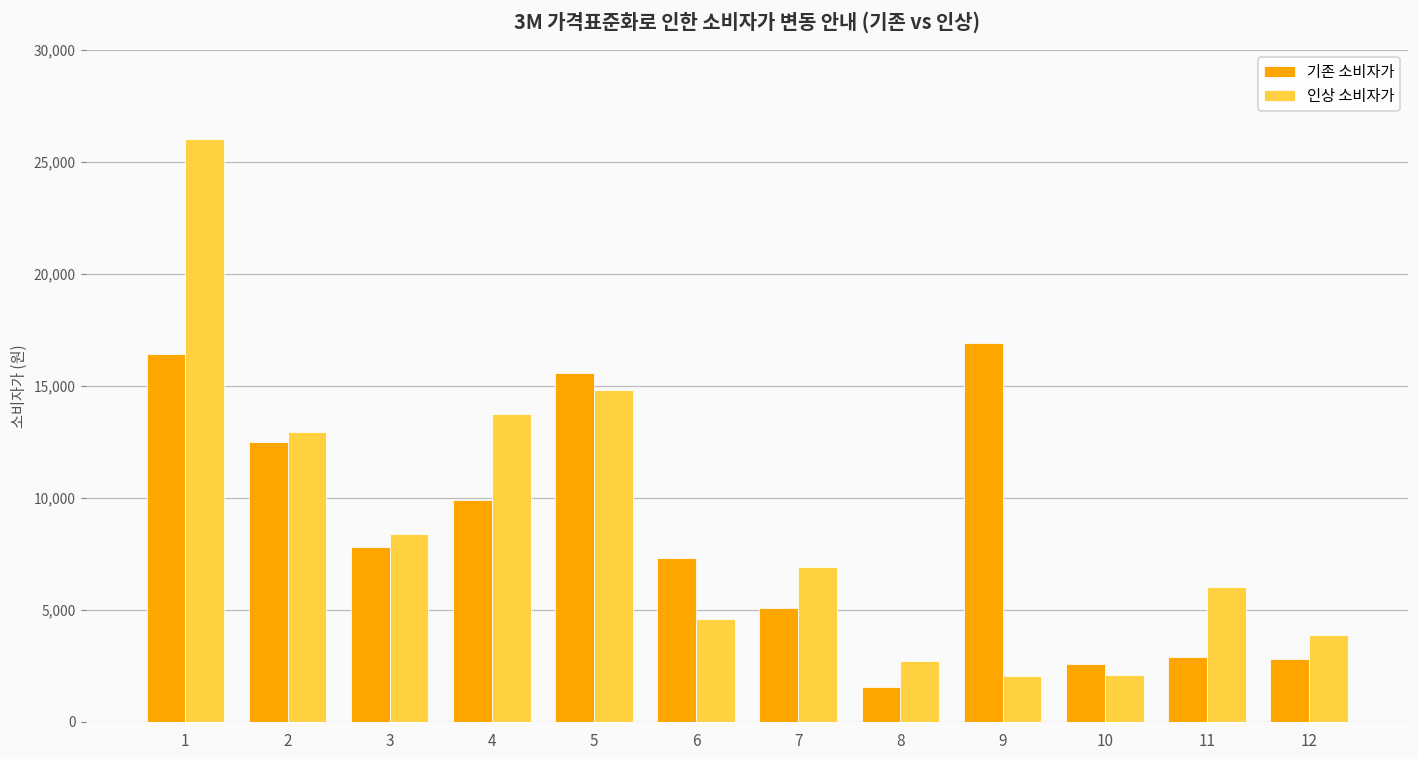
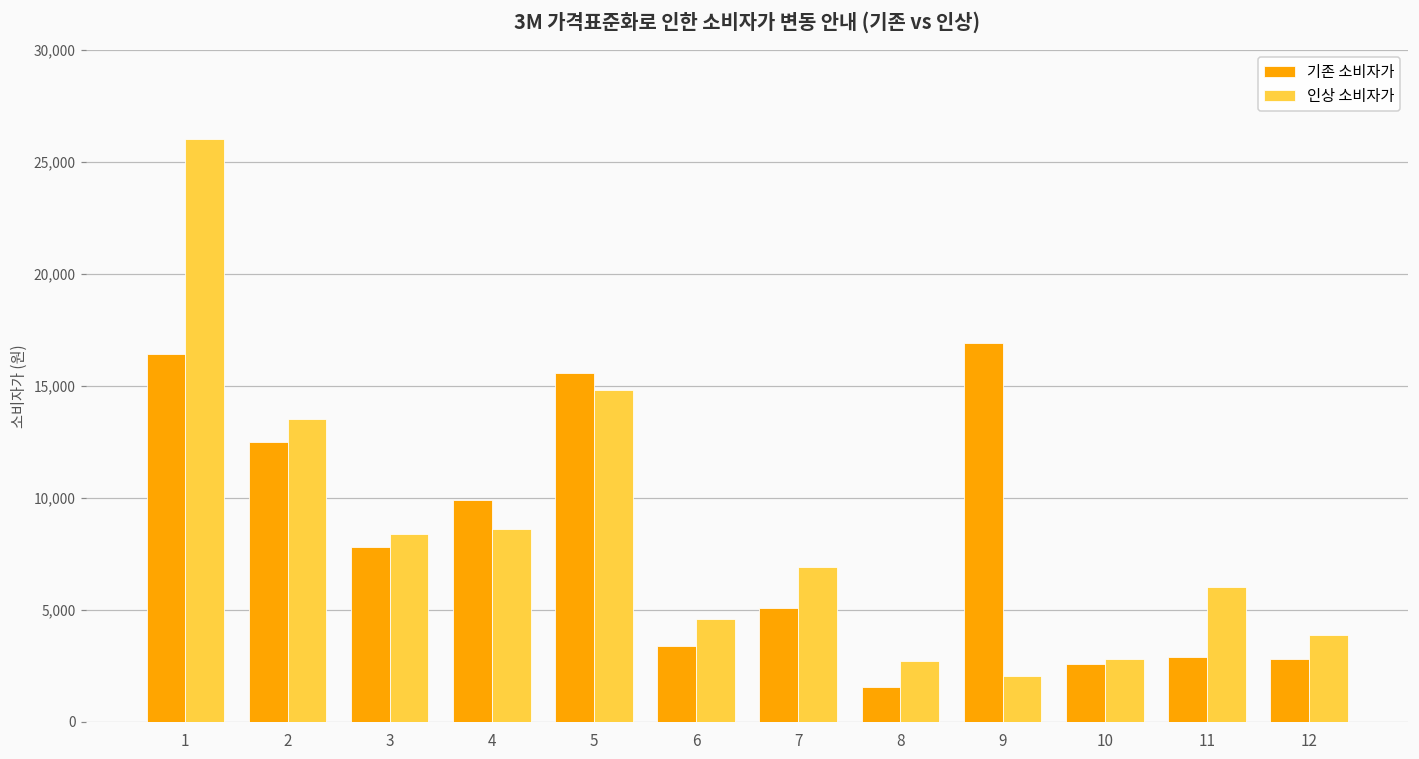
  {
    "기존 소비자가": {
      "1": "16,400",
      "2": "12,500",
      "3": "7,800",
      "4": "9,900",
      "5": "15,600",
-     "6": "7,300",
+     "6": "3,400",
      "7": "5,100",
      "8": "1,600",
      "9": "16,900",
      "10": "2,600",
      "11": "2,900",
      "12": "2,800"
    },
    "인상 소비자가": {
      "1": "26,000",
-     "2": "12,900",
+     "2": "13,500",
      "3": "8,400",
-     "4": "13,800",
+     "4": "8,600",
      "5": "14,800",
      "6": "4,600",
      "7": "6,900",
      "8": "2,700",
      "9": "2,100",
-     "10": "2,100",
+     "10": "2,800",
      "11": "6,000",
      "12": "3,900"
    }
  }
